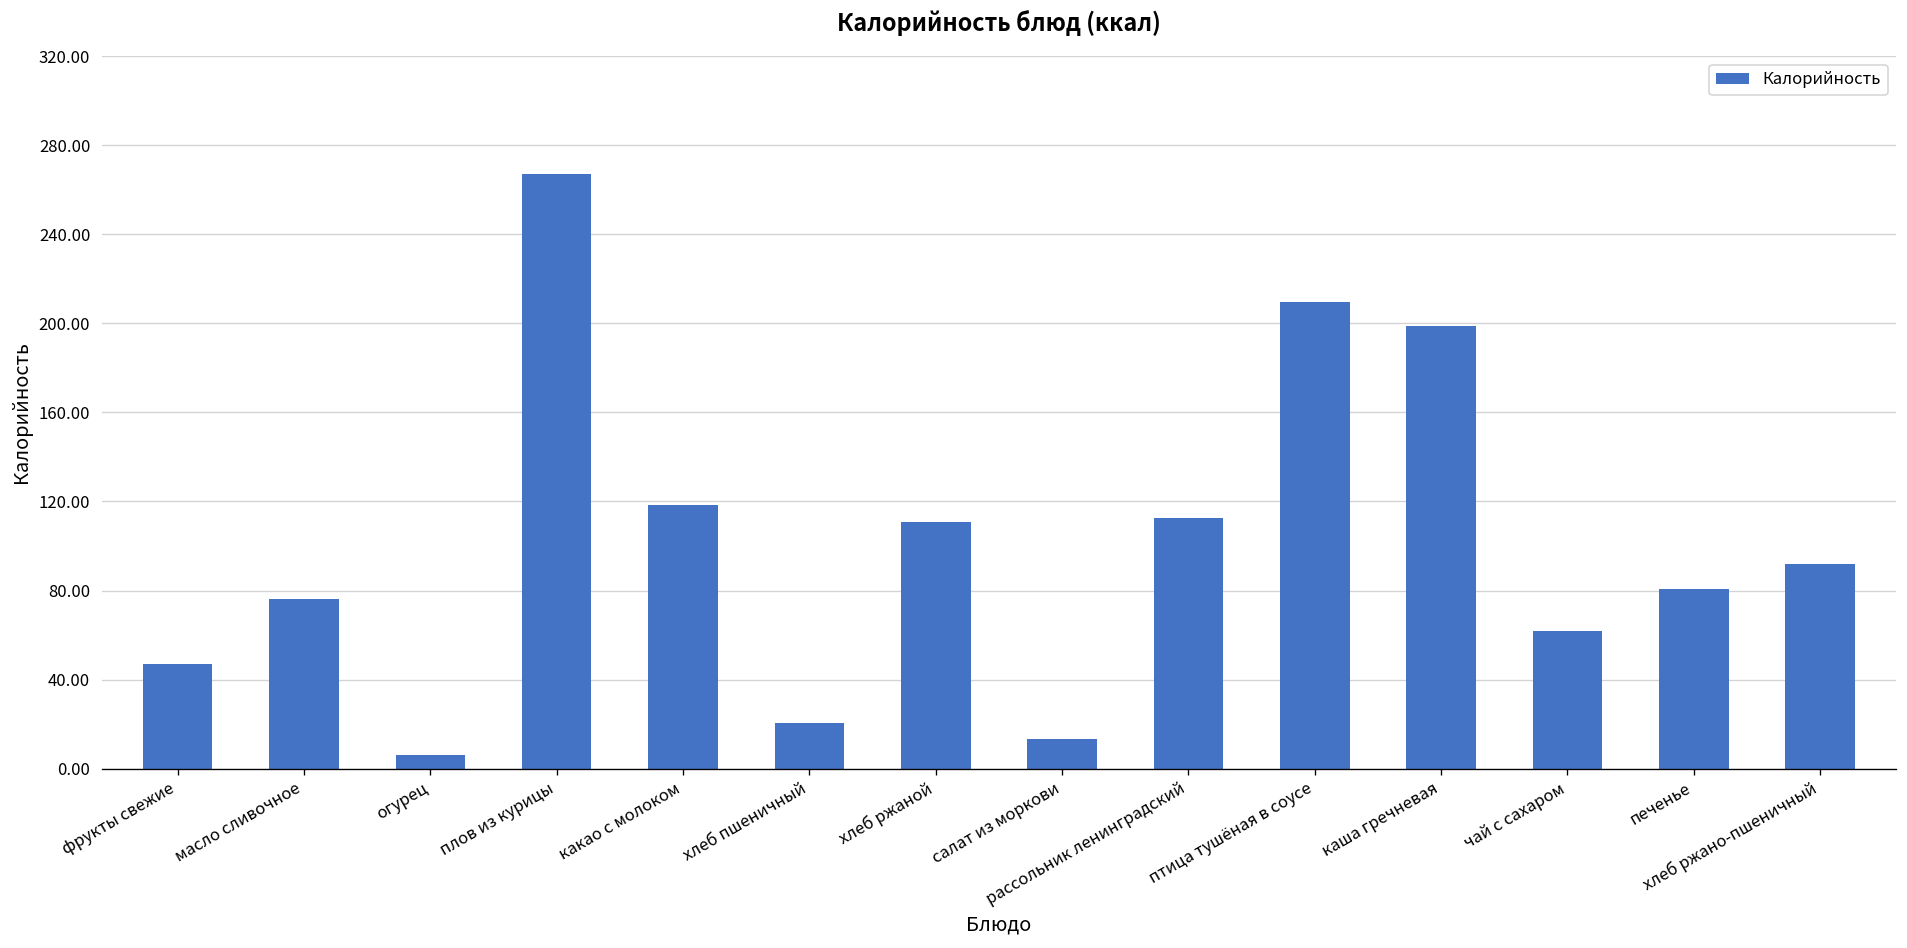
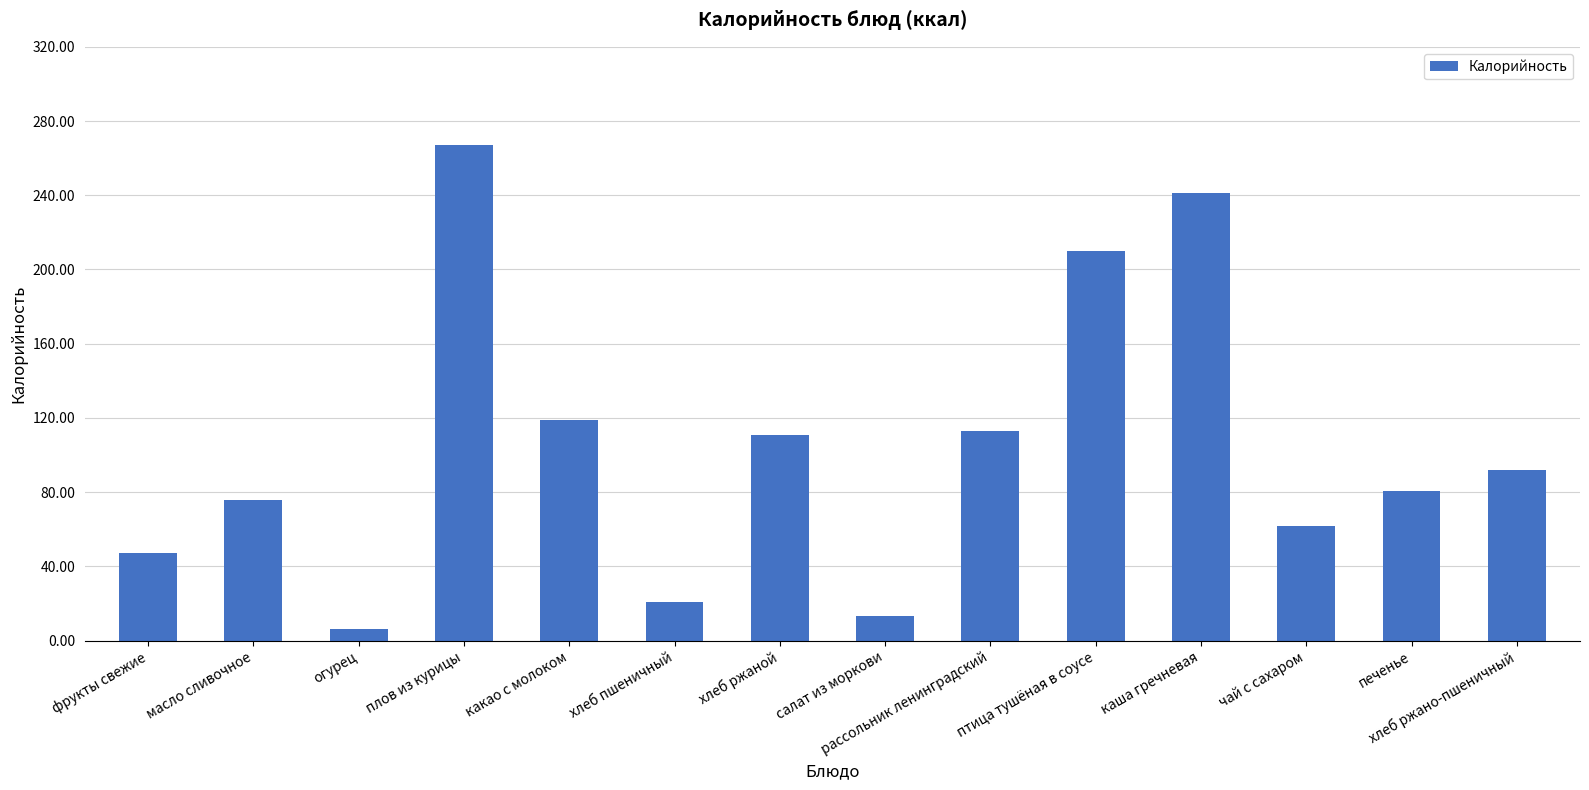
  {
    "фрукты свежие": 47,
    "масло сливочное": 76,
    "огурец": 6,
    "плов из курицы": 267,
    "какао с молоком": 119,
    "хлеб пшеничный": 21,
    "хлеб ржаной": 111,
    "салат из моркови": 13,
    "рассольник ленинградский": 113,
    "птица тушёная в соусе": 210,
-   "каша гречневая": 199,
+   "каша гречневая": 241,
    "чай с сахаром": 62,
    "печенье": 81,
    "хлеб ржано-пшеничный": 92
  }
